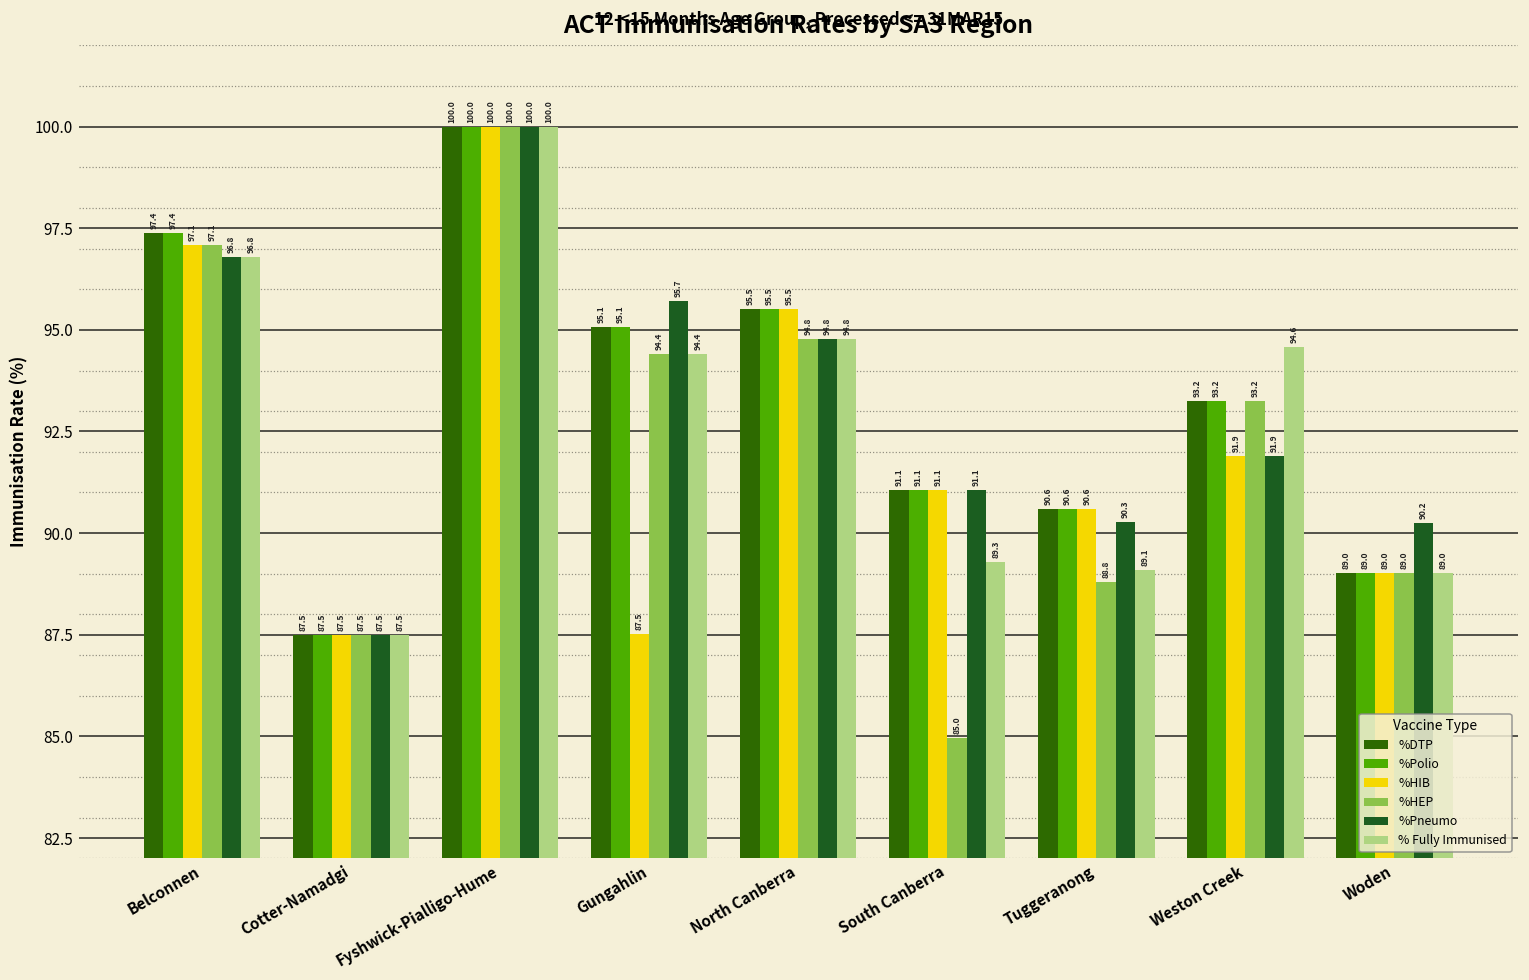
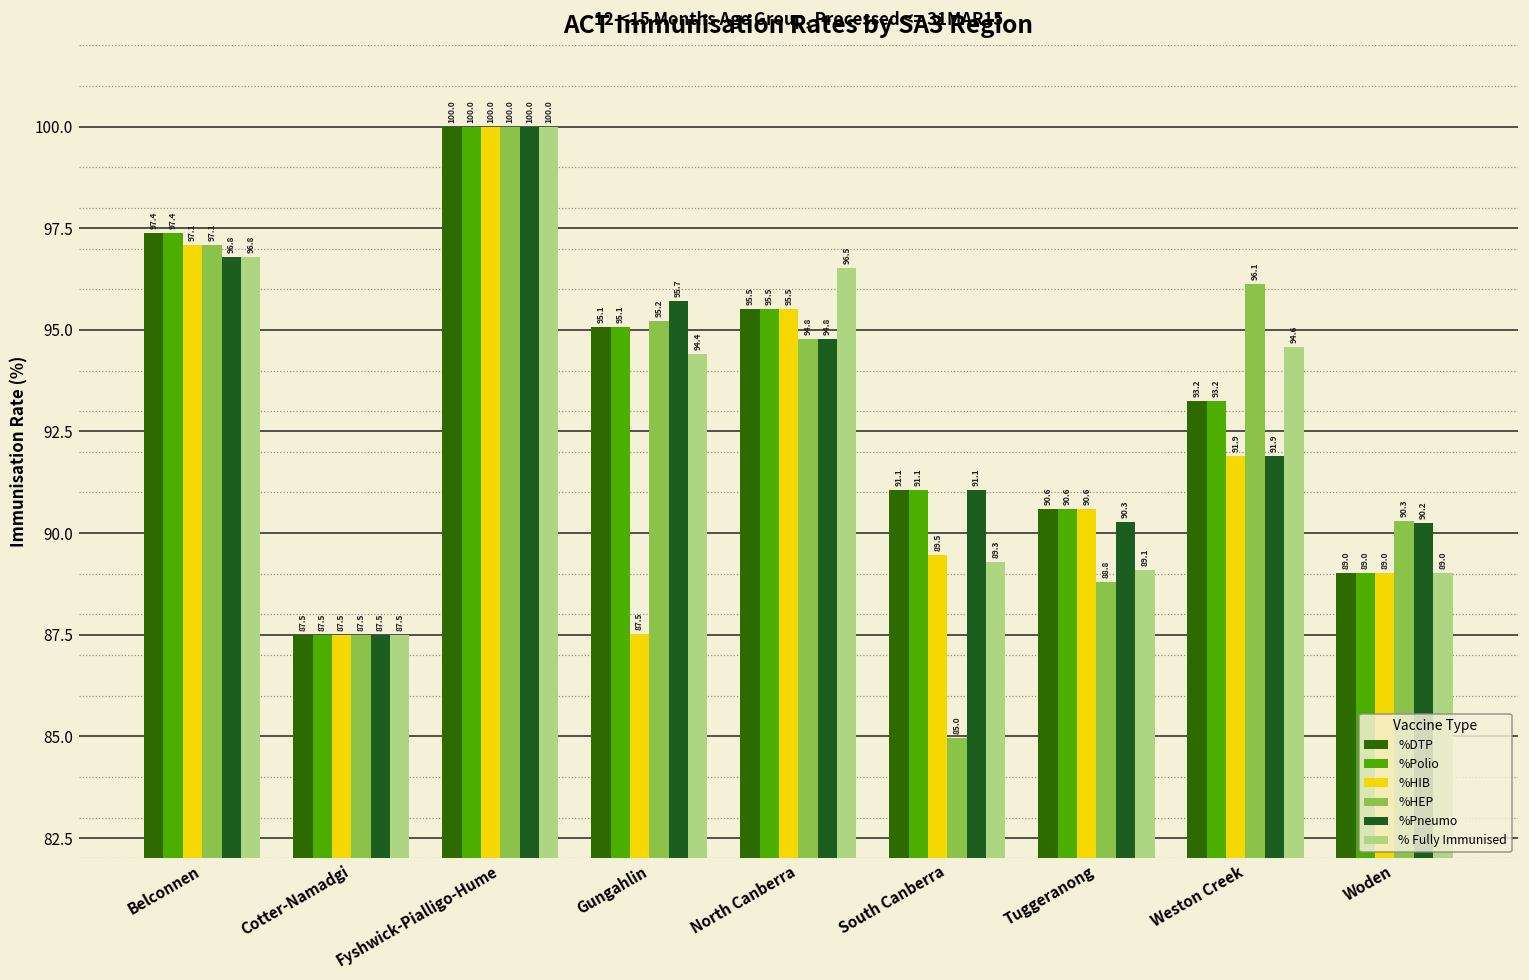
  {
    "%Polio": {
      "Belconnen": 97.4,
      "Cotter-Namadgi": 87.5,
      "Fyshwick-Pialligo-Hume": 100.0,
      "Gungahlin": 95.1,
      "North Canberra": 95.5,
      "South Canberra": 91.1,
      "Tuggeranong": 90.6,
      "Weston Creek": 93.2,
      "Woden": 89.0
    },
    "%HIB": {
      "Belconnen": 97.1,
      "Cotter-Namadgi": 87.5,
      "Fyshwick-Pialligo-Hume": 100.0,
      "Gungahlin": 87.5,
      "North Canberra": 95.5,
-     "South Canberra": 91.1,
+     "South Canberra": 89.5,
      "Tuggeranong": 90.6,
      "Weston Creek": 91.9,
      "Woden": 89.0
    },
    "%HEP": {
      "Belconnen": 97.1,
      "Cotter-Namadgi": 87.5,
      "Fyshwick-Pialligo-Hume": 100.0,
-     "Gungahlin": 94.4,
+     "Gungahlin": 95.2,
      "North Canberra": 94.8,
      "South Canberra": 85.0,
      "Tuggeranong": 88.8,
-     "Weston Creek": 93.2,
-     "Woden": 89.0
+     "Weston Creek": 96.1,
+     "Woden": 90.3
    },
    "% Fully Immunised": {
      "Belconnen": 96.8,
      "Cotter-Namadgi": 87.5,
      "Fyshwick-Pialligo-Hume": 100.0,
      "Gungahlin": 94.4,
-     "North Canberra": 94.8,
+     "North Canberra": 96.5,
      "South Canberra": 89.3,
      "Tuggeranong": 89.1,
      "Weston Creek": 94.6,
      "Woden": 89.0
    }
  }
